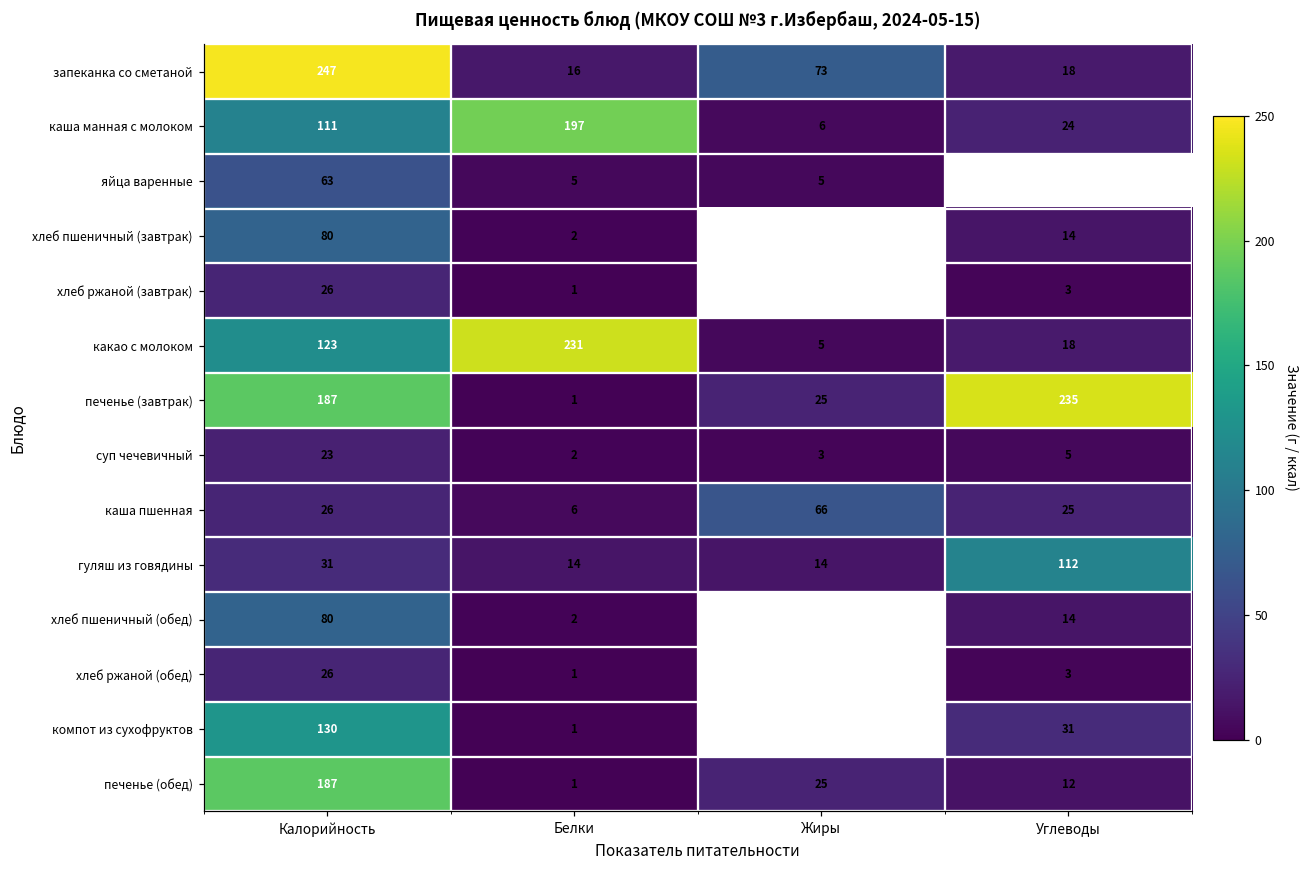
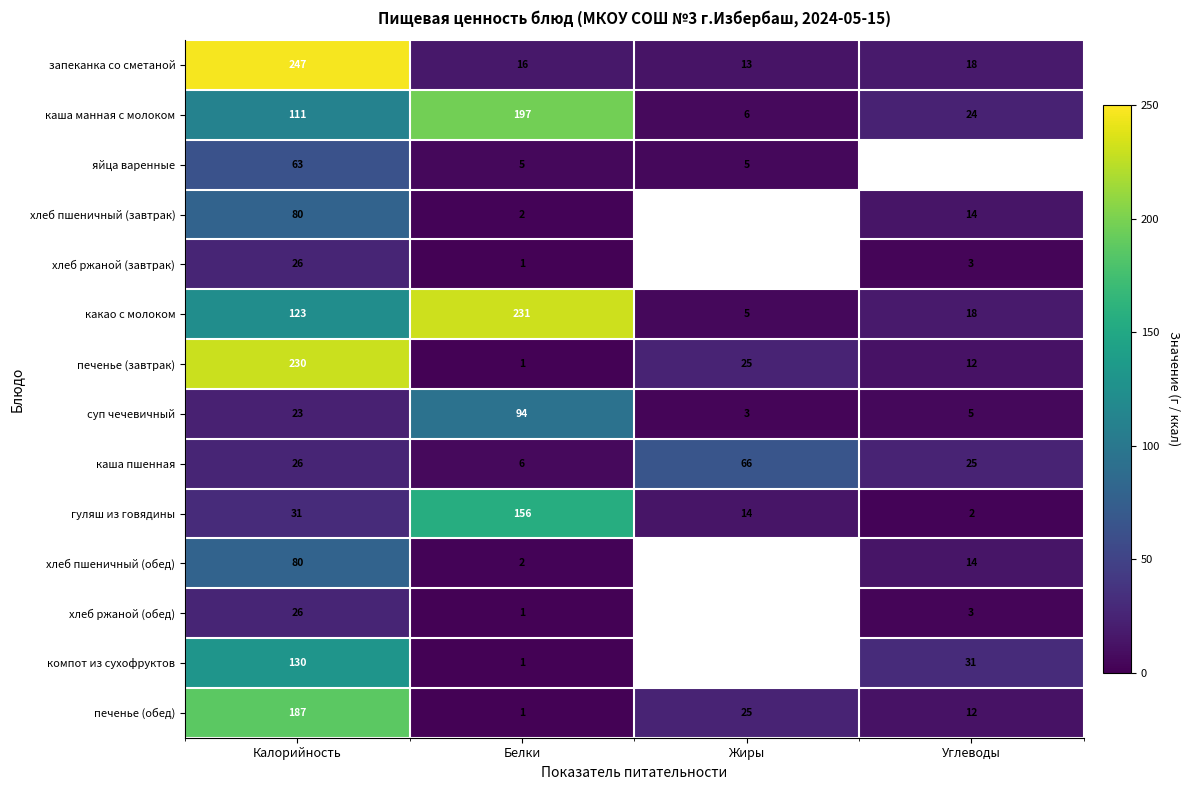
  {
    "запеканка со сметаной": {
      "Калорийность": 247,
      "Белки": 16,
-     "Жиры": 73,
+     "Жиры": 13,
      "Углеводы": 18
    },
    "каша манная с молоком": {
      "Калорийность": 111,
      "Белки": 197,
      "Жиры": 6,
      "Углеводы": 24
    },
    "яйца варенные": {
      "Калорийность": 63,
      "Белки": 5,
      "Жиры": 5
    },
    "хлеб пшеничный (завтрак)": {
      "Калорийность": 80,
      "Белки": 2,
      "Углеводы": 14
    },
    "хлеб ржаной (завтрак)": {
      "Калорийность": 26,
      "Белки": 1,
      "Углеводы": 3
    },
    "какао с молоком": {
      "Калорийность": 123,
      "Белки": 231,
      "Жиры": 5,
      "Углеводы": 18
    },
    "печенье (завтрак)": {
-     "Калорийность": 187,
+     "Калорийность": 230,
      "Белки": 1,
      "Жиры": 25,
-     "Углеводы": 235
+     "Углеводы": 12
    },
    "суп чечевичный": {
      "Калорийность": 23,
-     "Белки": 2,
+     "Белки": 94,
      "Жиры": 3,
      "Углеводы": 5
    },
    "каша пшенная": {
      "Калорийность": 26,
      "Белки": 6,
      "Жиры": 66,
      "Углеводы": 25
    },
    "гуляш из говядины": {
      "Калорийность": 31,
-     "Белки": 14,
+     "Белки": 156,
      "Жиры": 14,
-     "Углеводы": 112
+     "Углеводы": 2
    },
    "хлеб пшеничный (обед)": {
      "Калорийность": 80,
      "Белки": 2,
      "Углеводы": 14
    },
    "хлеб ржаной (обед)": {
      "Калорийность": 26,
      "Белки": 1,
      "Углеводы": 3
    },
    "компот из сухофруктов": {
      "Калорийность": 130,
      "Белки": 1,
      "Углеводы": 31
    },
    "печенье (обед)": {
      "Калорийность": 187,
      "Белки": 1,
      "Жиры": 25,
      "Углеводы": 12
    }
  }
